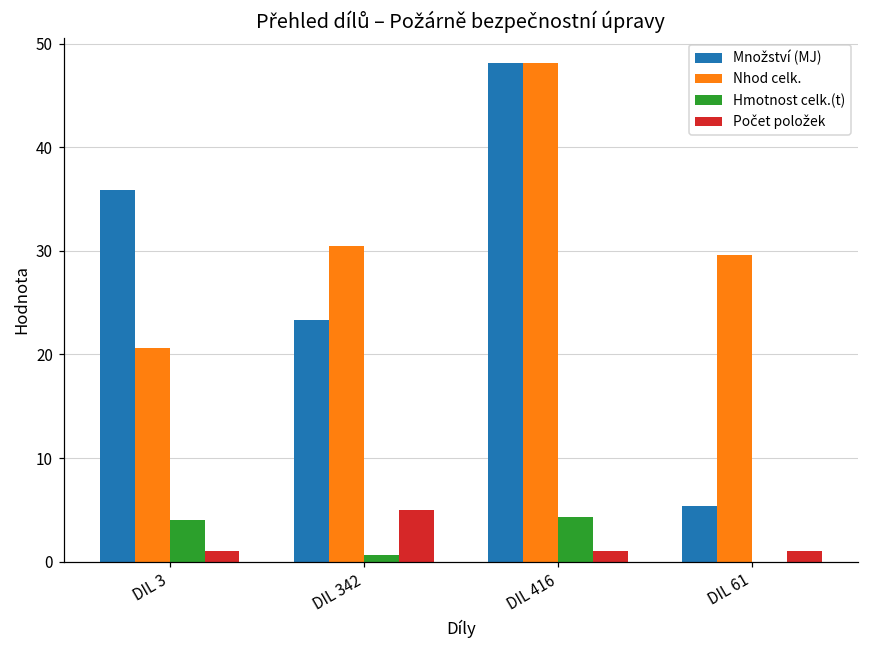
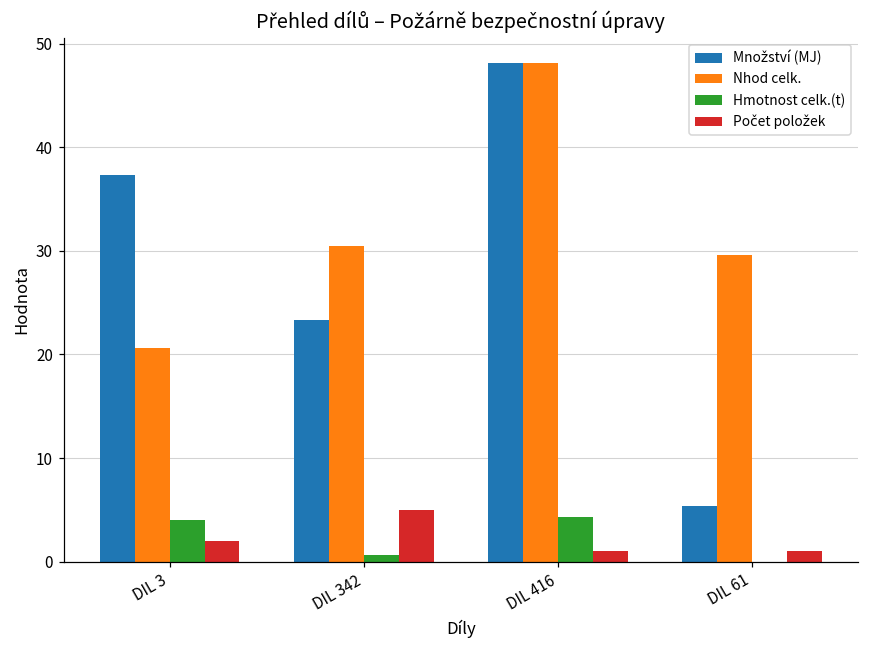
  {
    "Množství (MJ)": {
-     "DIL 3": 36,
+     "DIL 3": 37,
      "DIL 342": 23,
      "DIL 416": 48,
      "DIL 61": 5
    },
    "Nhod celk.": {
      "DIL 3": 21,
      "DIL 342": 31,
      "DIL 416": 48,
      "DIL 61": 30
    },
    "Hmotnost celk.(t)": {
      "DIL 3": 4,
      "DIL 342": 1,
      "DIL 416": 4,
      "DIL 61": 0
    },
    "Počet položek": {
-     "DIL 3": 1,
+     "DIL 3": 2,
      "DIL 342": 5,
      "DIL 416": 1,
      "DIL 61": 1
    }
  }
